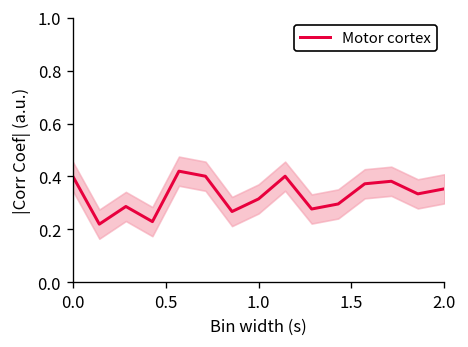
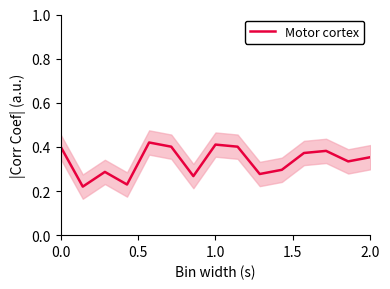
  {
    "Motor cortex": {
      "0.0": 0.40,
-     "1.0": 0.32,
+     "1.0": 0.41,
      "2.0": 0.35
    }
  }
